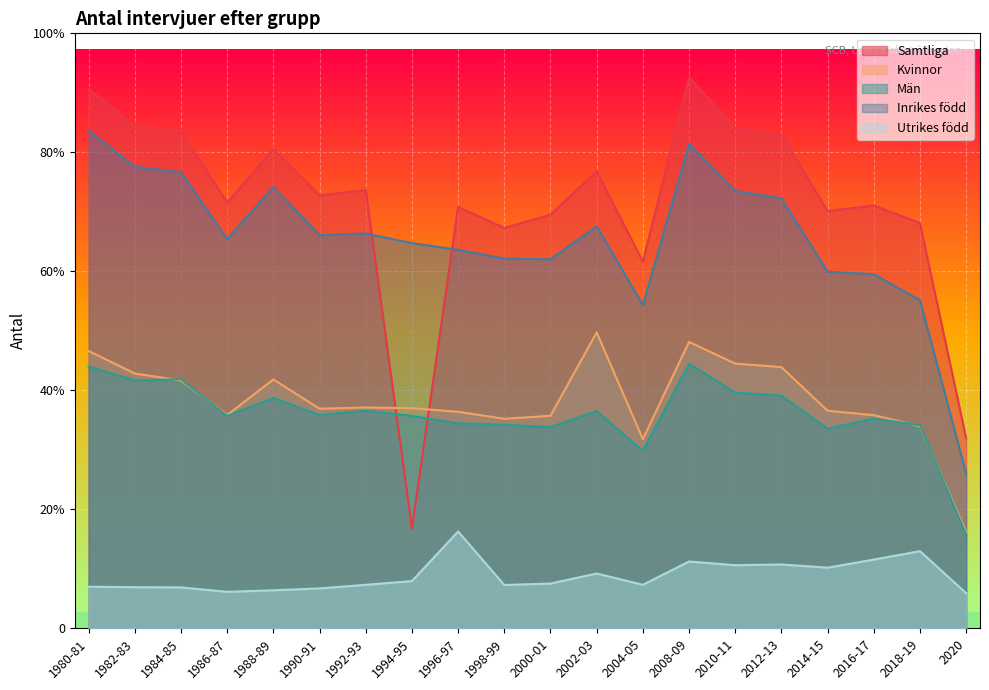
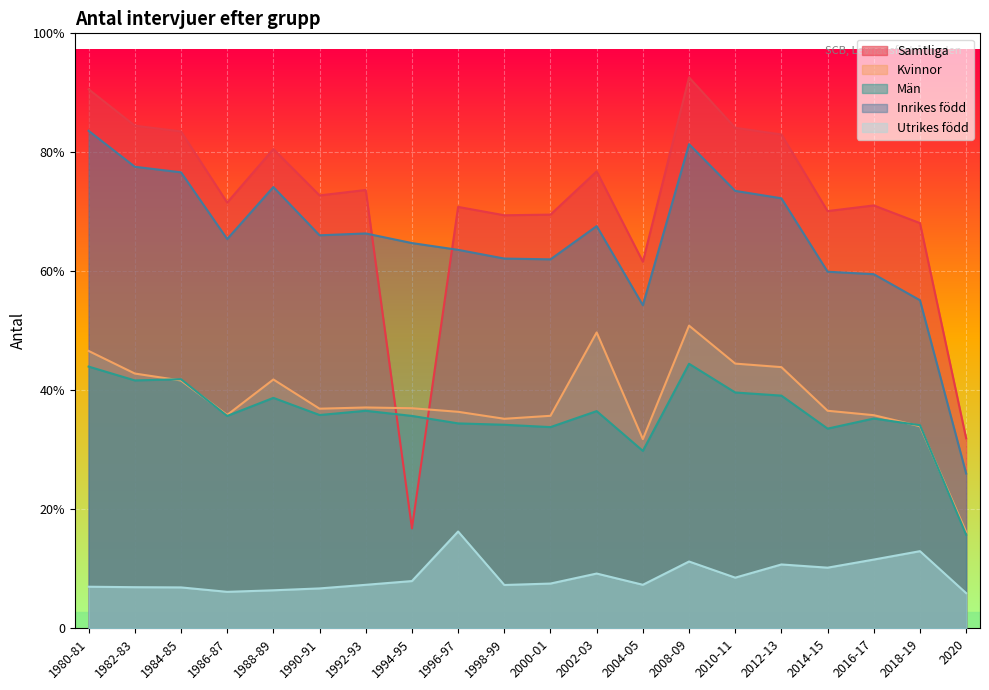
  {
    "Samtliga": {
      "1980-81": "91%",
      "1982-83": "84%",
      "1984-85": "84%",
      "1986-87": "72%",
      "1988-89": "81%",
      "1990-91": "73%",
      "1992-93": "74%",
      "1994-95": "17%",
      "1996-97": "71%",
-     "1998-99": "67%",
+     "1998-99": "69%",
      "2000-01": "70%",
      "2002-03": "77%",
      "2004-05": "62%",
      "2008-09": "93%",
      "2010-11": "84%",
      "2012-13": "83%",
      "2014-15": "70%",
      "2016-17": "71%",
      "2018-19": "68%",
      "2020": "32%"
    },
    "Kvinnor": {
      "1980-81": "47%",
      "1982-83": "43%",
      "1988-89": "42%",
      "1990-91": "37%",
      "1992-93": "37%",
      "1994-95": "37%",
      "1996-97": "36%",
      "1998-99": "35%",
      "2000-01": "36%",
      "2002-03": "50%",
      "2004-05": "32%",
-     "2008-09": "48%",
+     "2008-09": "51%",
      "2010-11": "44%",
      "2012-13": "44%",
      "2014-15": "37%",
      "2016-17": "36%",
      "2020": "16%"
    },
    "Utrikes född": {
      "1980-81": "7%",
      "1982-83": "7%",
      "1984-85": "7%",
      "1986-87": "6%",
      "1988-89": "6%",
      "1990-91": "7%",
      "1992-93": "7%",
      "1994-95": "8%",
      "1996-97": "16%",
      "1998-99": "7%",
      "2000-01": "8%",
      "2002-03": "9%",
      "2004-05": "7%",
      "2008-09": "11%",
-     "2010-11": "11%",
+     "2010-11": "9%",
      "2012-13": "11%",
      "2014-15": "10%",
      "2016-17": "12%",
      "2018-19": "13%",
      "2020": "6%"
    }
  }
